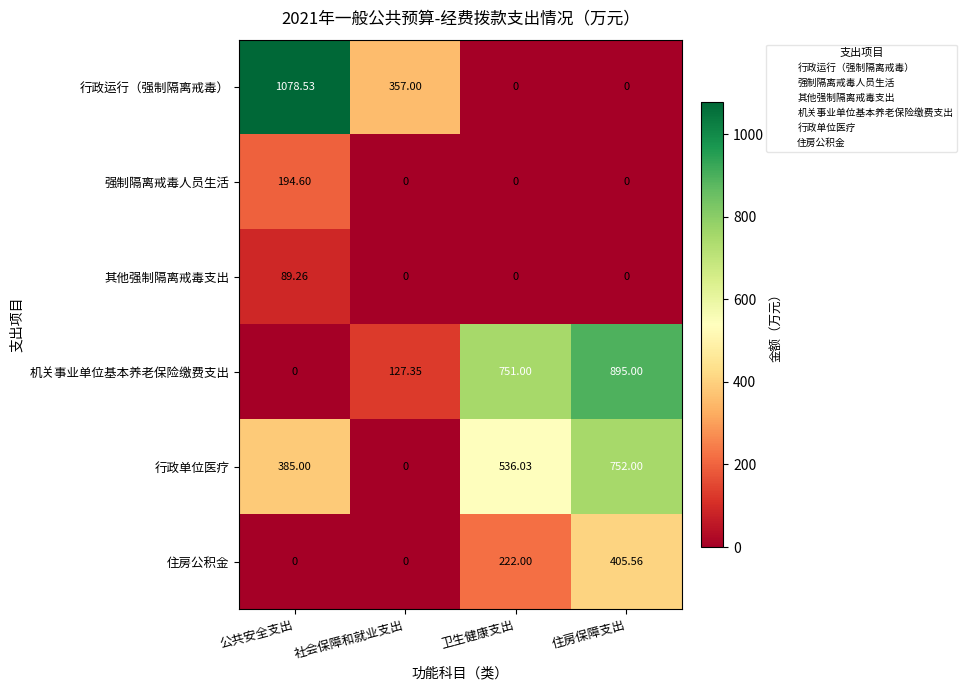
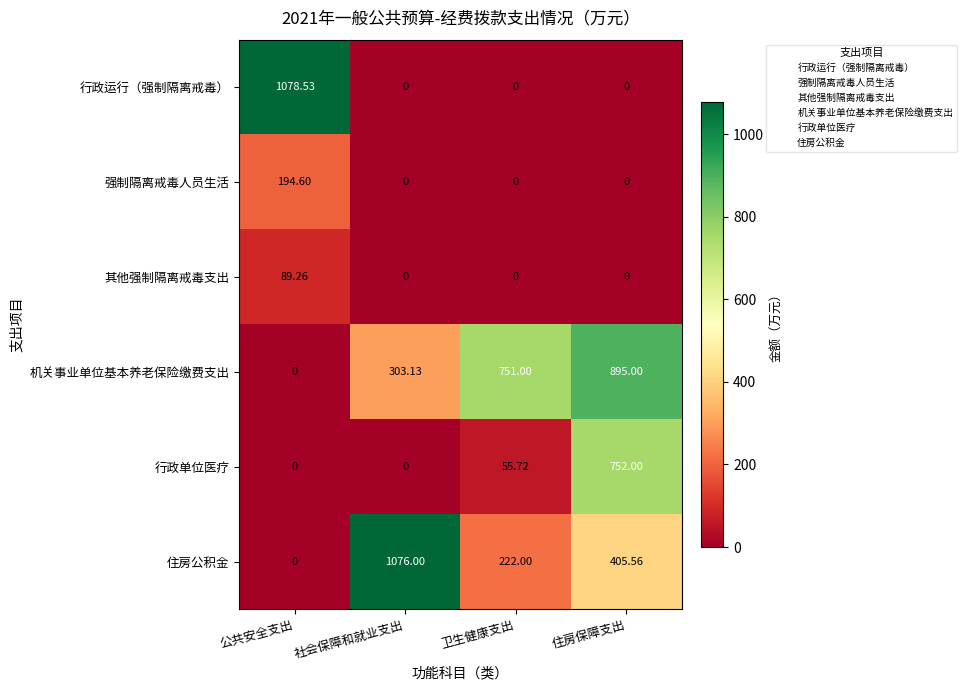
  {
    "行政运行（强制隔离戒毒）": {
      "公共安全支出": 1078.53,
-     "社会保障和就业支出": 357.00,
+     "社会保障和就业支出": 0,
      "卫生健康支出": 0,
      "住房保障支出": 0
    },
    "强制隔离戒毒人员生活": {
      "公共安全支出": 194.60,
      "社会保障和就业支出": 0,
      "卫生健康支出": 0,
      "住房保障支出": 0
    },
    "其他强制隔离戒毒支出": {
      "公共安全支出": 89.26,
      "社会保障和就业支出": 0,
      "卫生健康支出": 0,
      "住房保障支出": 0
    },
    "机关事业单位基本养老保险缴费支出": {
      "公共安全支出": 0,
-     "社会保障和就业支出": 127.35,
+     "社会保障和就业支出": 303.13,
      "卫生健康支出": 751.00,
      "住房保障支出": 895.00
    },
    "行政单位医疗": {
-     "公共安全支出": 385.00,
+     "公共安全支出": 0,
      "社会保障和就业支出": 0,
-     "卫生健康支出": 536.03,
+     "卫生健康支出": 55.72,
      "住房保障支出": 752.00
    },
    "住房公积金": {
      "公共安全支出": 0,
-     "社会保障和就业支出": 0,
+     "社会保障和就业支出": 1076.00,
      "卫生健康支出": 222.00,
      "住房保障支出": 405.56
    }
  }
